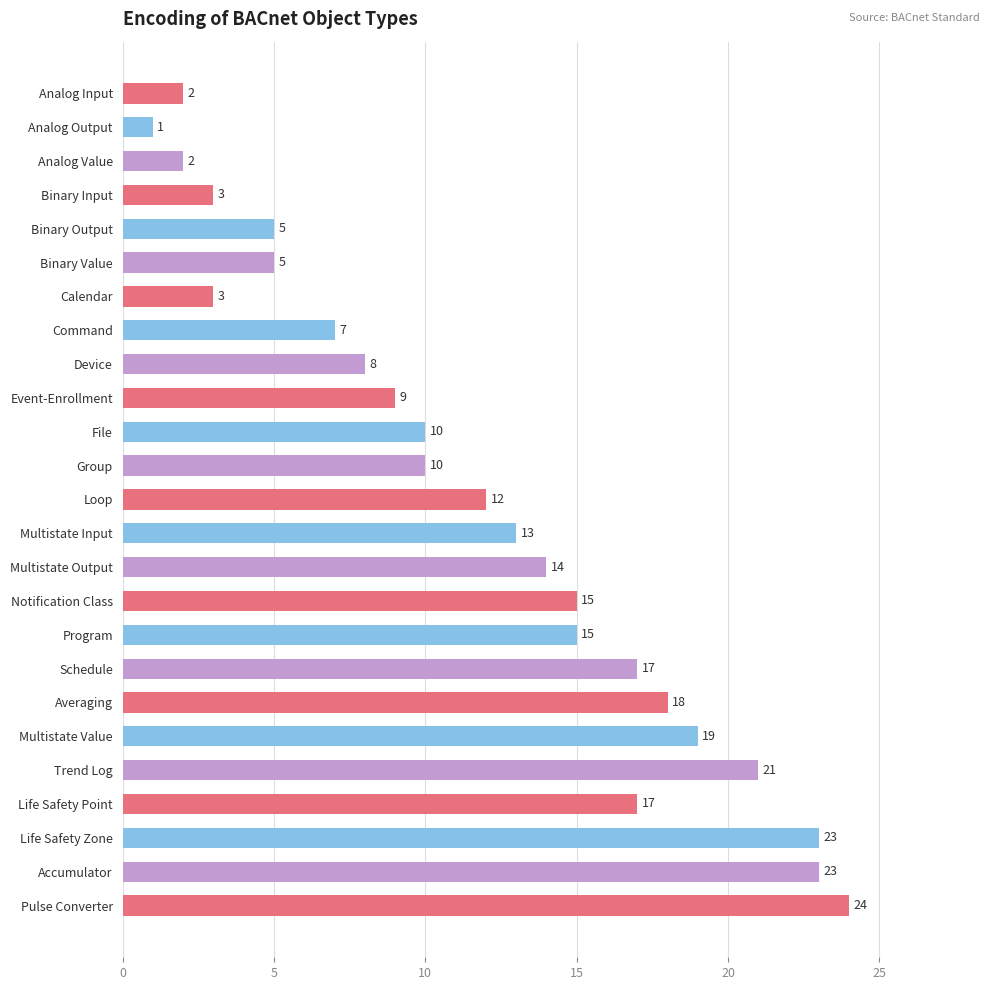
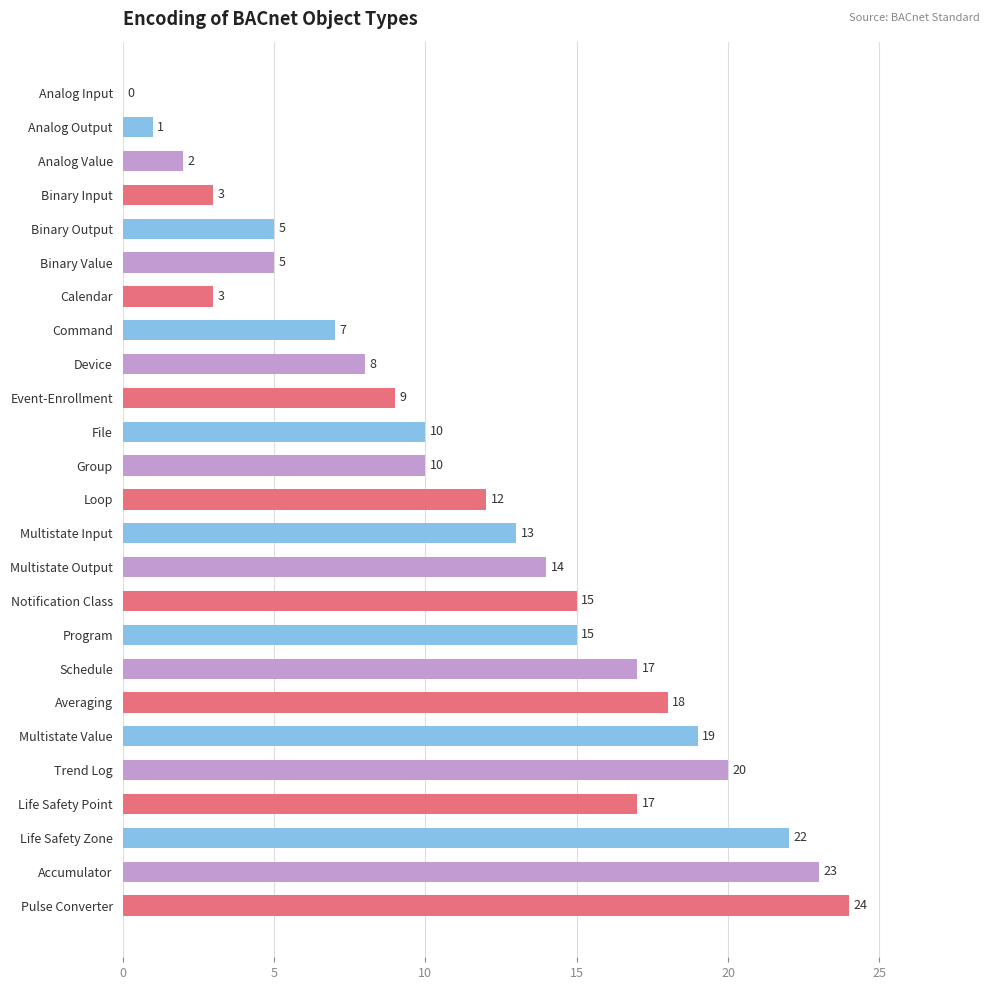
  {
-   "Analog Input": 2,
+   "Analog Input": 0,
    "Analog Output": 1,
    "Analog Value": 2,
    "Binary Input": 3,
    "Binary Output": 5,
    "Binary Value": 5,
    "Calendar": 3,
    "Command": 7,
    "Device": 8,
    "Event-Enrollment": 9,
    "File": 10,
    "Group": 10,
    "Loop": 12,
    "Multistate Input": 13,
    "Multistate Output": 14,
    "Notification Class": 15,
    "Program": 15,
    "Schedule": 17,
    "Averaging": 18,
    "Multistate Value": 19,
-   "Trend Log": 21,
+   "Trend Log": 20,
    "Life Safety Point": 17,
-   "Life Safety Zone": 23,
+   "Life Safety Zone": 22,
    "Accumulator": 23,
    "Pulse Converter": 24
  }
